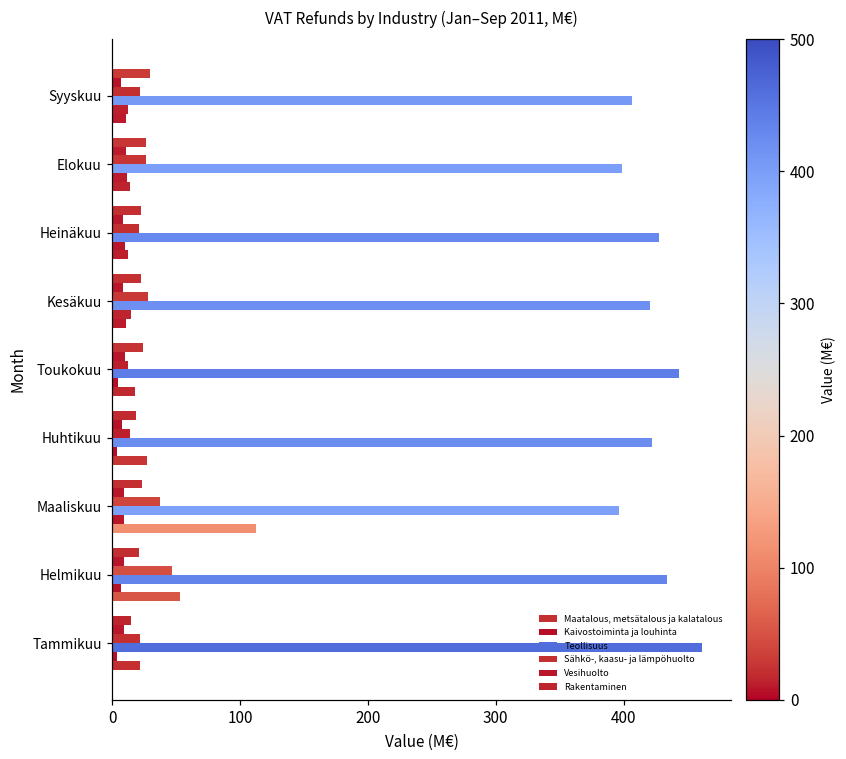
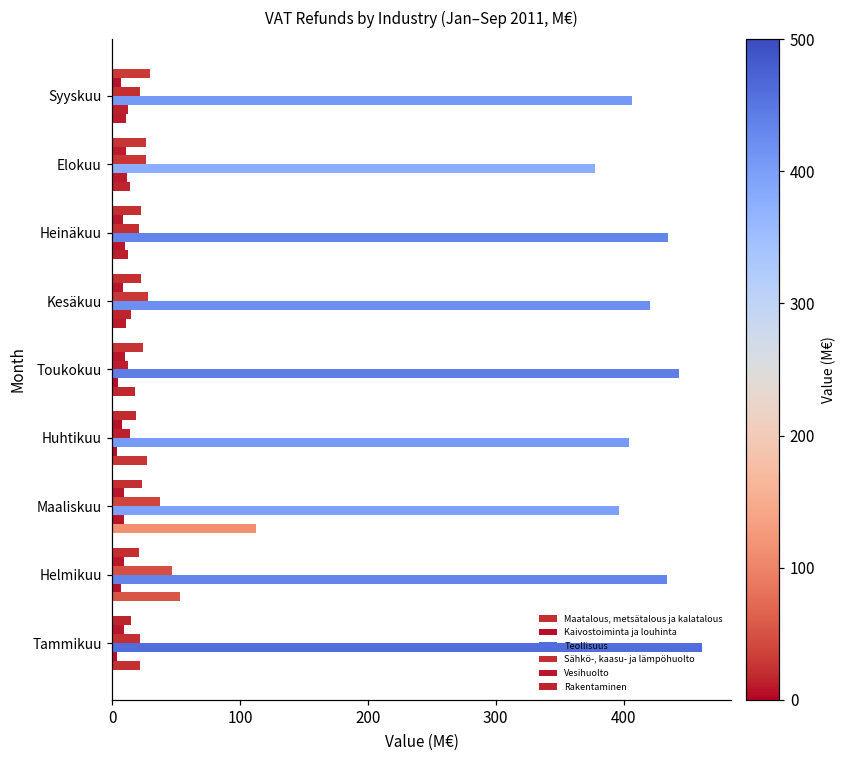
  {
    "Teollisuus": {
      "Syyskuu": 407,
-     "Elokuu": 399,
-     "Heinäkuu": 428,
+     "Elokuu": 378,
+     "Heinäkuu": 435,
      "Kesäkuu": 420,
      "Toukokuu": 443,
-     "Huhtikuu": 422,
+     "Huhtikuu": 404,
      "Maaliskuu": 397,
      "Helmikuu": 434,
      "Tammikuu": 461
    }
  }
